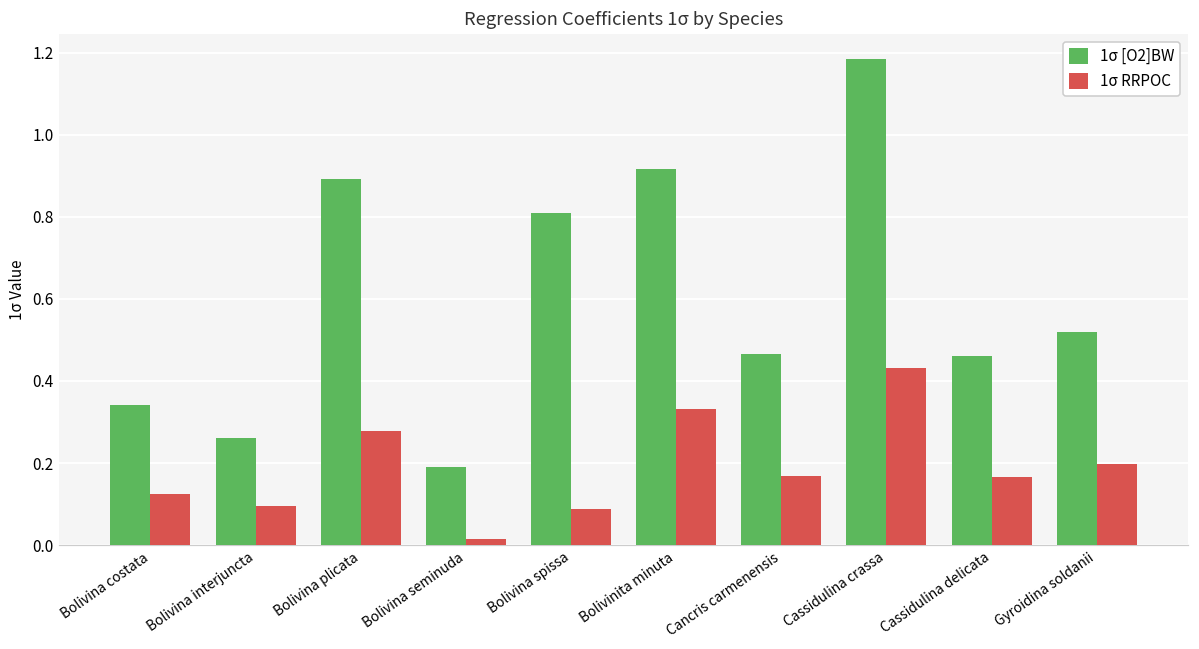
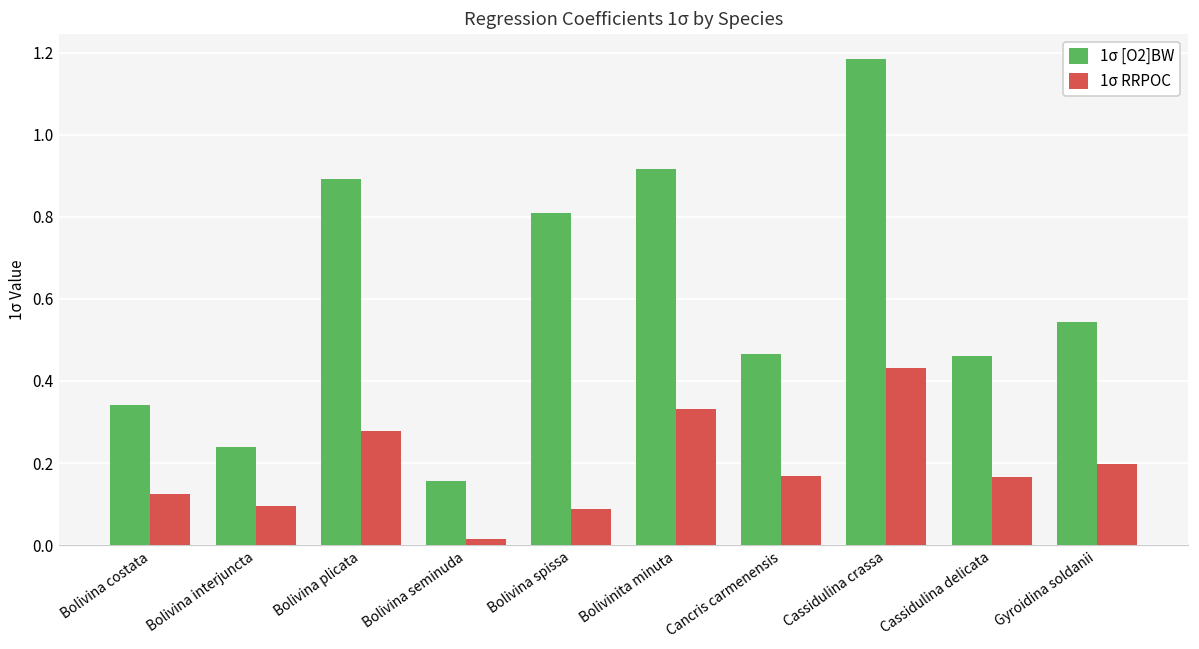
  {
    "1σ [O2]BW": {
      "Bolivina costata": 0.34,
-     "Bolivina interjuncta": 0.26,
+     "Bolivina interjuncta": 0.24,
      "Bolivina plicata": 0.89,
-     "Bolivina seminuda": 0.19,
+     "Bolivina seminuda": 0.16,
      "Bolivina spissa": 0.81,
      "Bolivinita minuta": 0.92,
      "Cancris carmenensis": 0.47,
      "Cassidulina crassa": 1.18,
      "Cassidulina delicata": 0.46,
-     "Gyroidina soldanii": 0.52
+     "Gyroidina soldanii": 0.54
    },
    "1σ RRPOC": {
      "Bolivina costata": 0.12,
      "Bolivina interjuncta": 0.09,
      "Bolivina plicata": 0.28,
      "Bolivina seminuda": 0.01,
      "Bolivina spissa": 0.09,
      "Bolivinita minuta": 0.33,
      "Cancris carmenensis": 0.17,
      "Cassidulina crassa": 0.43,
      "Cassidulina delicata": 0.17,
      "Gyroidina soldanii": 0.20
    }
  }
